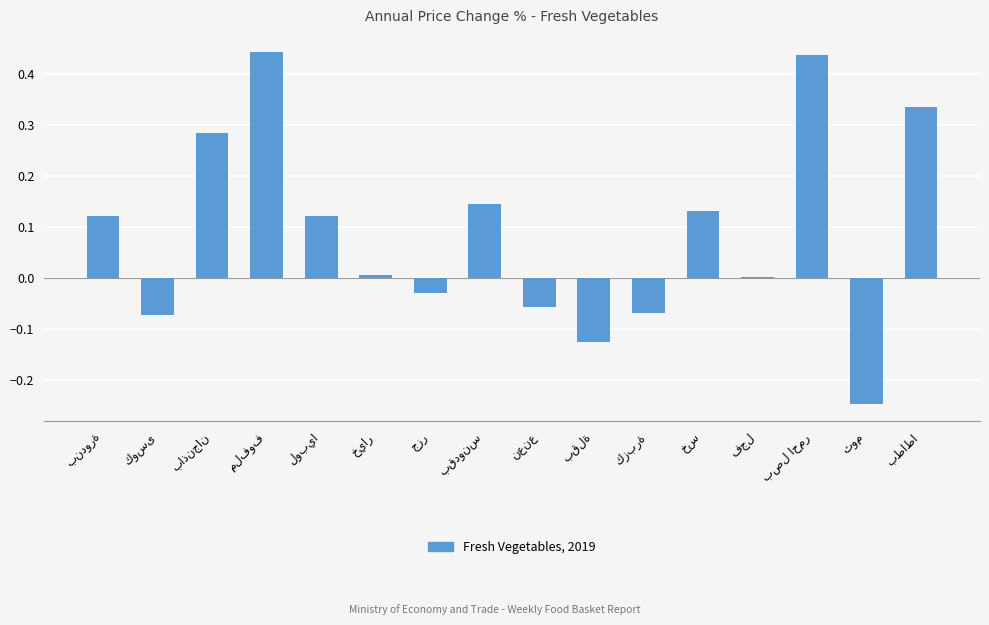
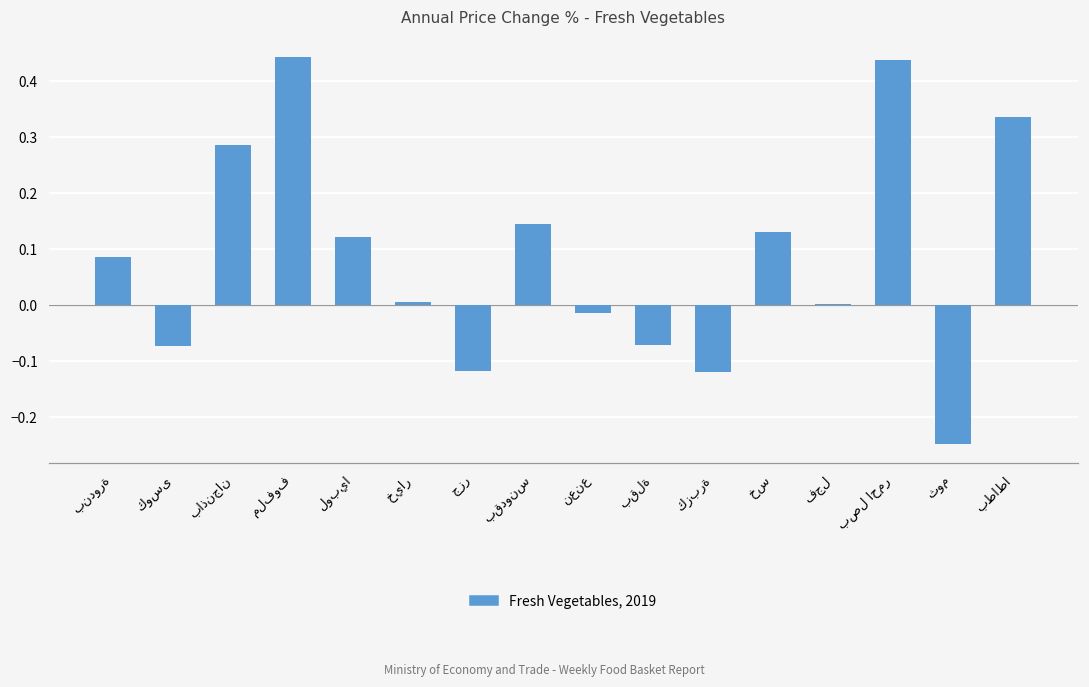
  {
-   "بندورة": 0.12,
+   "بندورة": 0.09,
    "كوسى": -0.07,
    "باذنجان": 0.29,
    "ملفوف": 0.44,
    "لوبيا": 0.12,
-   "جزر": -0.03,
+   "جزر": -0.12,
    "بقدونس": 0.15,
-   "نعنع": -0.06,
-   "بقلة": -0.13,
-   "كزبرة": -0.07,
+   "نعنع": -0.01,
+   "بقلة": -0.07,
+   "كزبرة": -0.12,
    "خس": 0.13,
    "بصل احمر": 0.44,
    "ثوم": -0.25,
    "بطاطا": 0.34
  }
